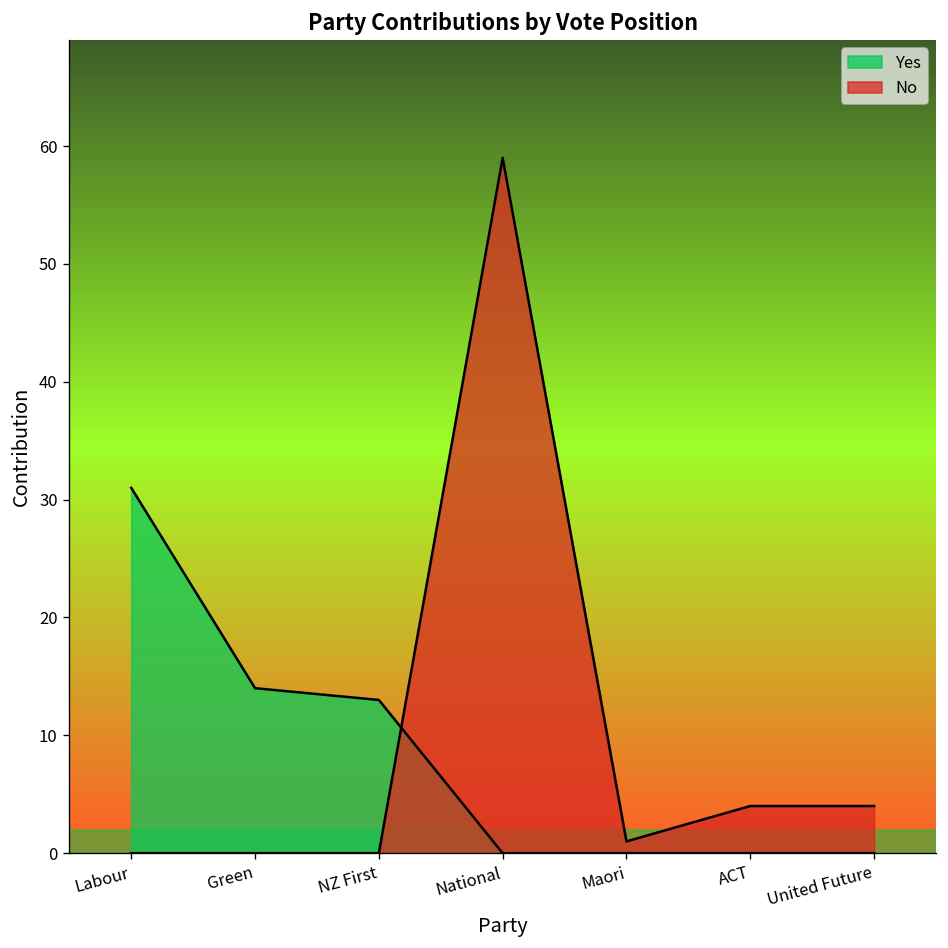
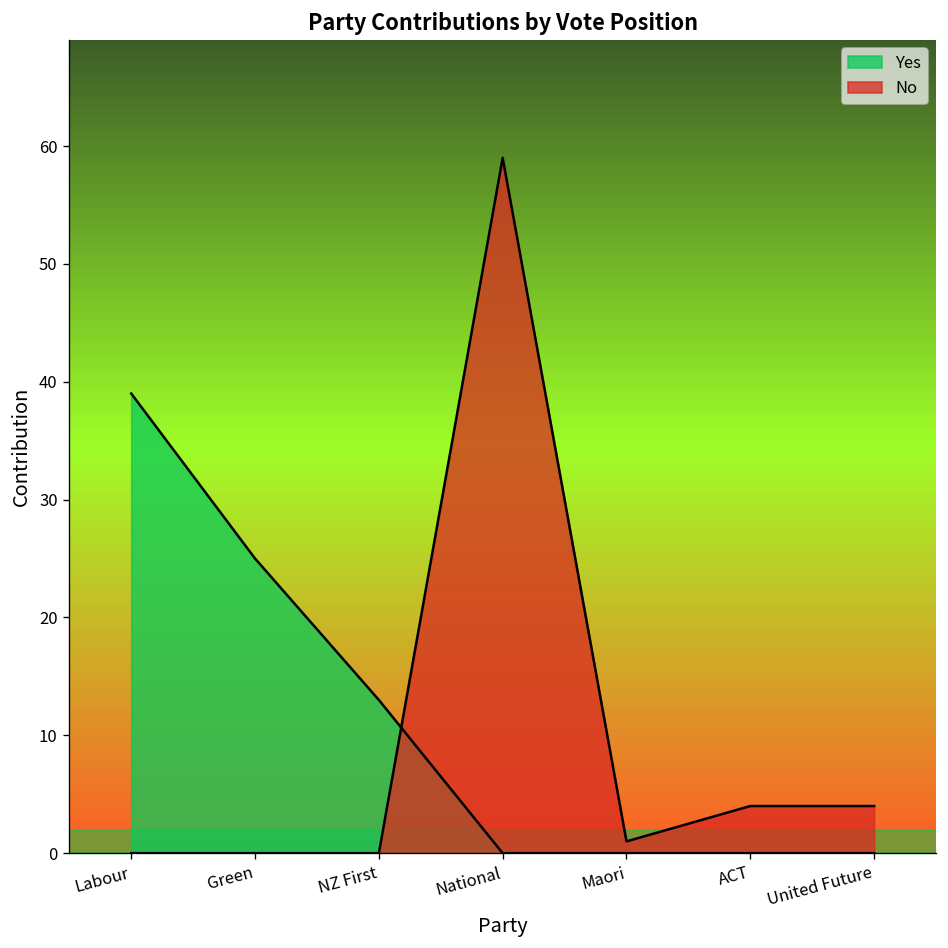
  {
    "Yes": {
-     "Labour": 31,
-     "Green": 14,
+     "Labour": 39,
+     "Green": 25,
      "NZ First": 13
    },
    "No": {
      "National": 59,
      "ACT": 4,
      "United Future": 4
    }
  }
